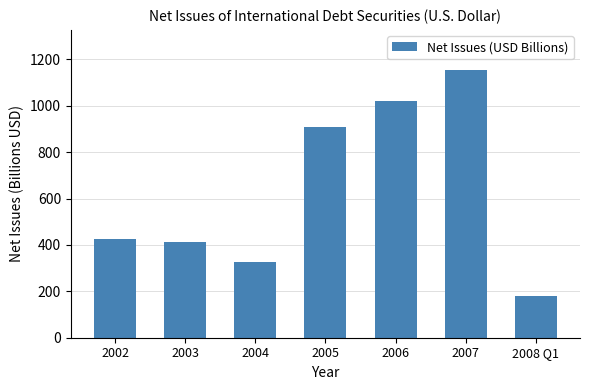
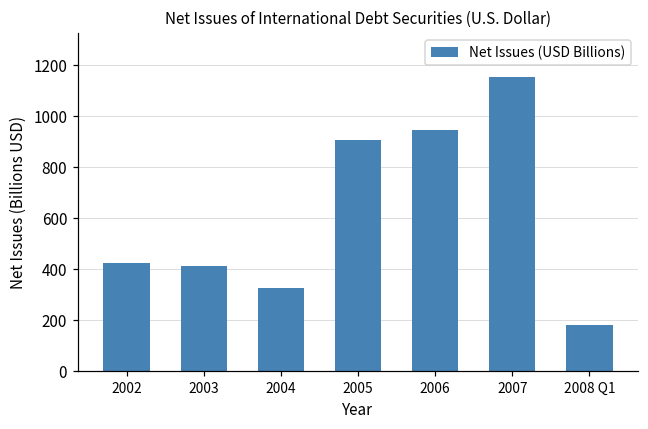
  {
    "2002": 420,
    "2003": 410,
    "2004": 330,
    "2005": 910,
-   "2006": 1020,
+   "2006": 940,
    "2007": 1150,
    "2008 Q1": 180
  }
